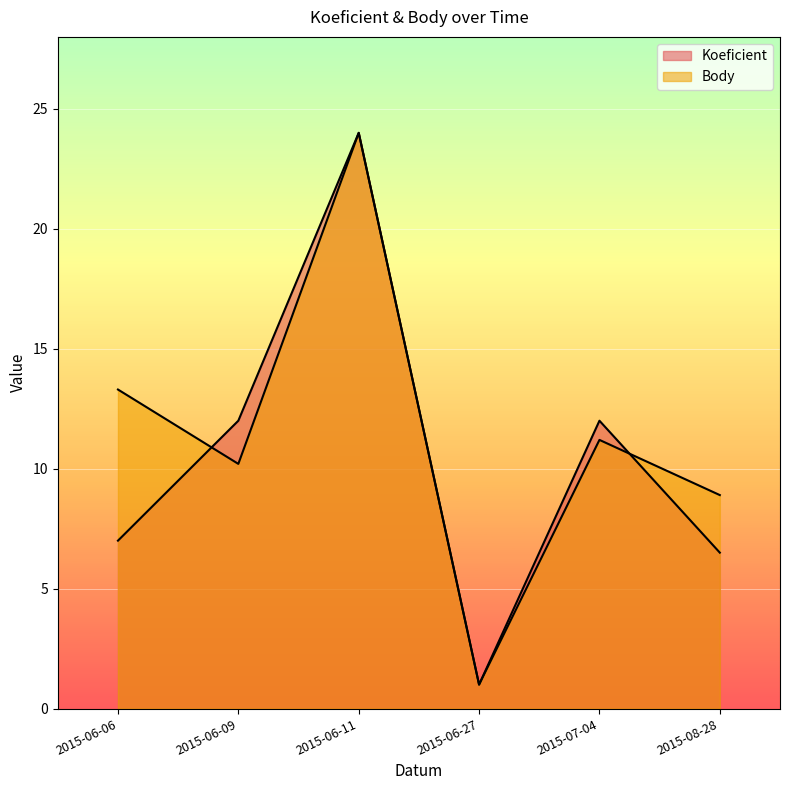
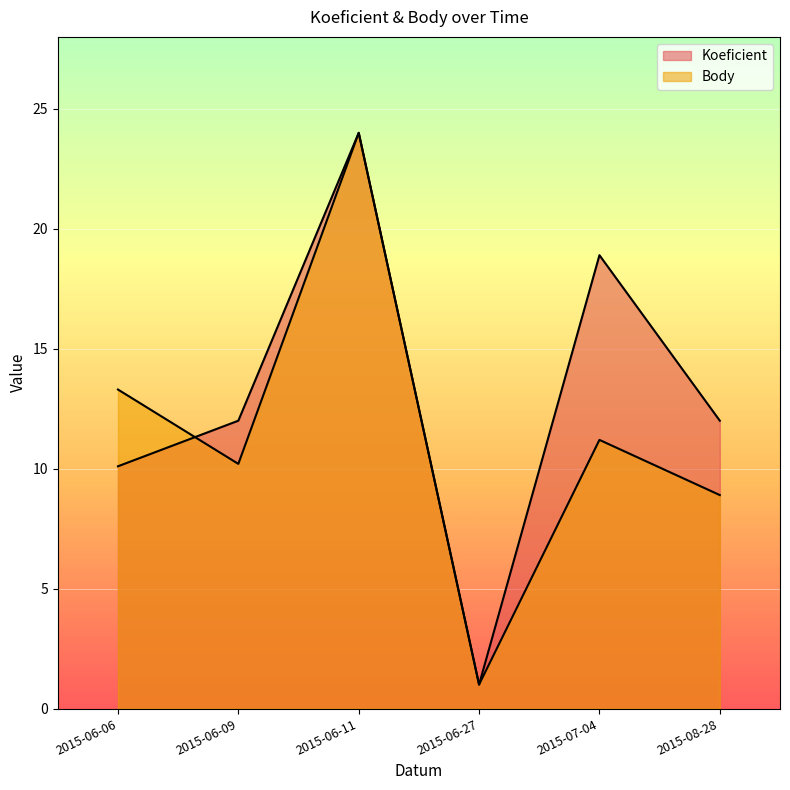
  {
    "Koeficient": {
-     "2015-06-06": 7.0,
+     "2015-06-06": 10.1,
      "2015-06-09": 12.0,
-     "2015-07-04": 12.0,
-     "2015-08-28": 6.5
+     "2015-07-04": 18.9,
+     "2015-08-28": 12.0
    },
    "Body": {
      "2015-06-06": 13.3,
      "2015-06-09": 10.2,
      "2015-07-04": 11.2,
      "2015-08-28": 8.9
    }
  }
